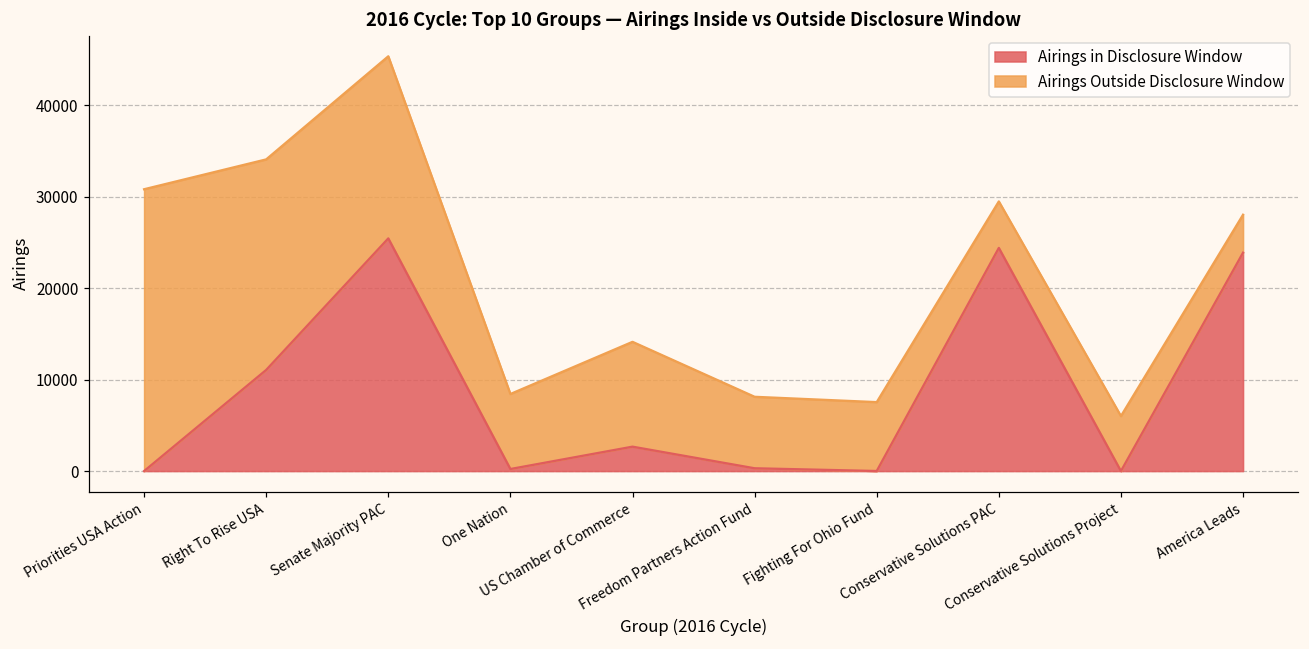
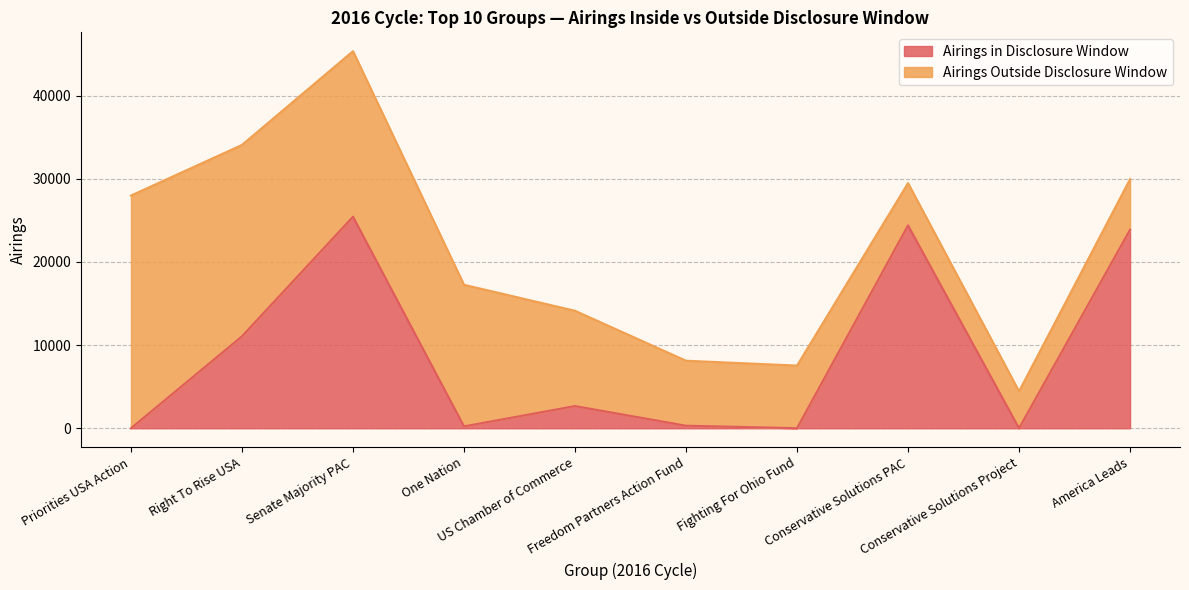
  {
    "Airings in Disclosure Window": {
      "Priorities USA Action": 0,
      "Right To Rise USA": 11000,
      "Senate Majority PAC": 25000,
      "One Nation": 0,
      "US Chamber of Commerce": 3000,
      "Freedom Partners Action Fund": 0,
      "Fighting For Ohio Fund": 0,
      "Conservative Solutions PAC": 24000,
      "Conservative Solutions Project": 0,
      "America Leads": 24000
    },
    "Airings Outside Disclosure Window": {
-     "Priorities USA Action": 31000,
+     "Priorities USA Action": 28000,
      "Right To Rise USA": 23000,
      "Senate Majority PAC": 20000,
-     "One Nation": 8000,
+     "One Nation": 17000,
      "US Chamber of Commerce": 11000,
      "Freedom Partners Action Fund": 8000,
      "Fighting For Ohio Fund": 8000,
      "Conservative Solutions PAC": 5000,
-     "Conservative Solutions Project": 6000,
-     "America Leads": 4000
+     "Conservative Solutions Project": 4000,
+     "America Leads": 6000
    }
  }
